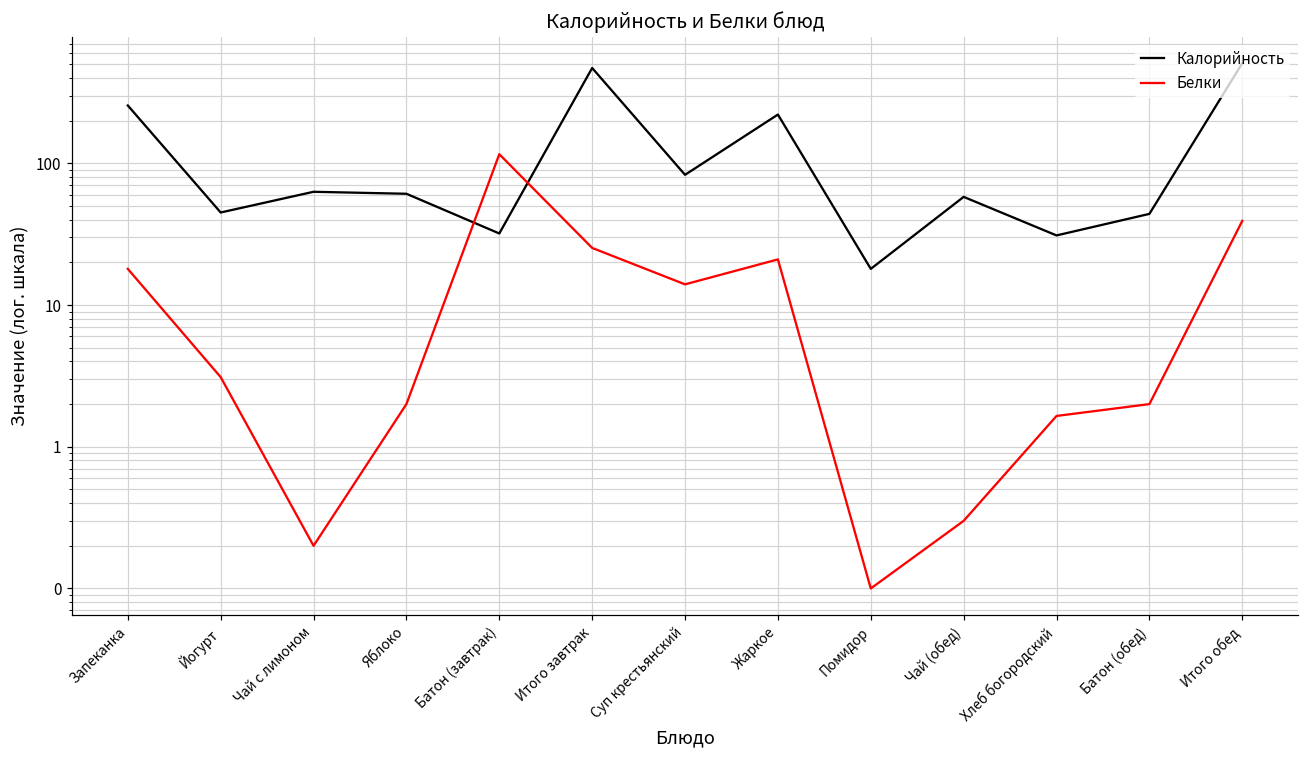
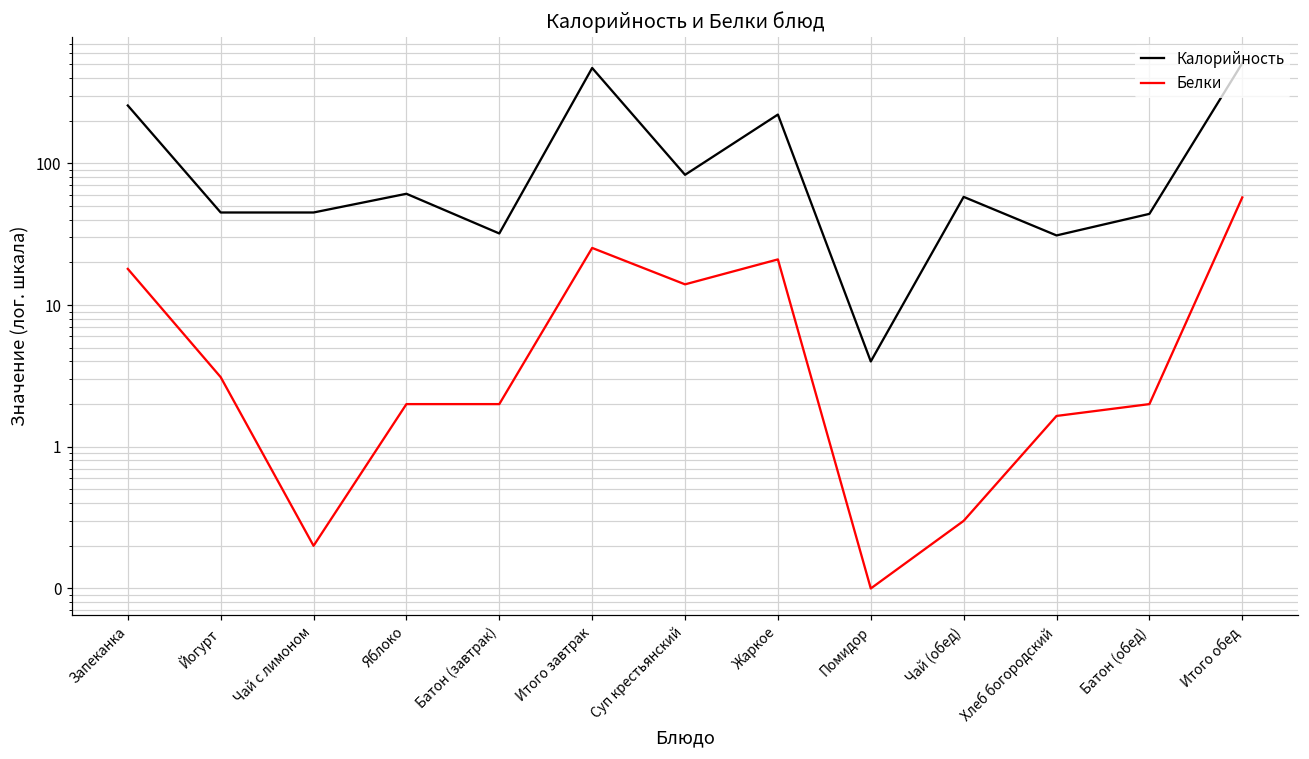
  {
    "Калорийность": {
      "Запеканка": 260,
      "Йогурт": 45,
-     "Чай с лимоном": 60,
+     "Чай с лимоном": 45,
      "Яблоко": 60,
      "Батон (завтрак)": 32,
      "Итого завтрак": 470,
      "Суп крестьянский": 80,
      "Жаркое": 220,
-     "Помидор": 18,
+     "Помидор": 4,
      "Чай (обед)": 60,
      "Хлеб богородский": 31,
      "Батон (обед)": 44
    },
    "Белки": {
      "Запеканка": 18,
      "Йогурт": 3,
      "Чай с лимоном": 0.20,
      "Яблоко": 2,
-     "Батон (завтрак)": 120,
+     "Батон (завтрак)": 2,
      "Итого завтрак": 25,
      "Суп крестьянский": 14,
      "Жаркое": 21,
      "Помидор": 0.10,
      "Чай (обед)": 0.30,
      "Хлеб богородский": 1.7,
      "Батон (обед)": 2,
-     "Итого обед": 39
+     "Итого обед": 60
    }
  }
